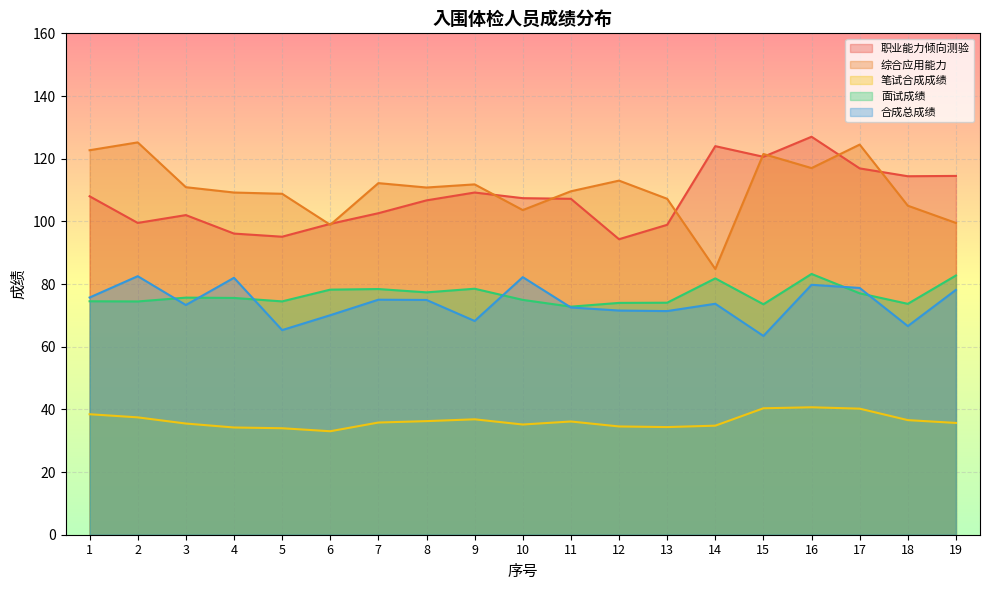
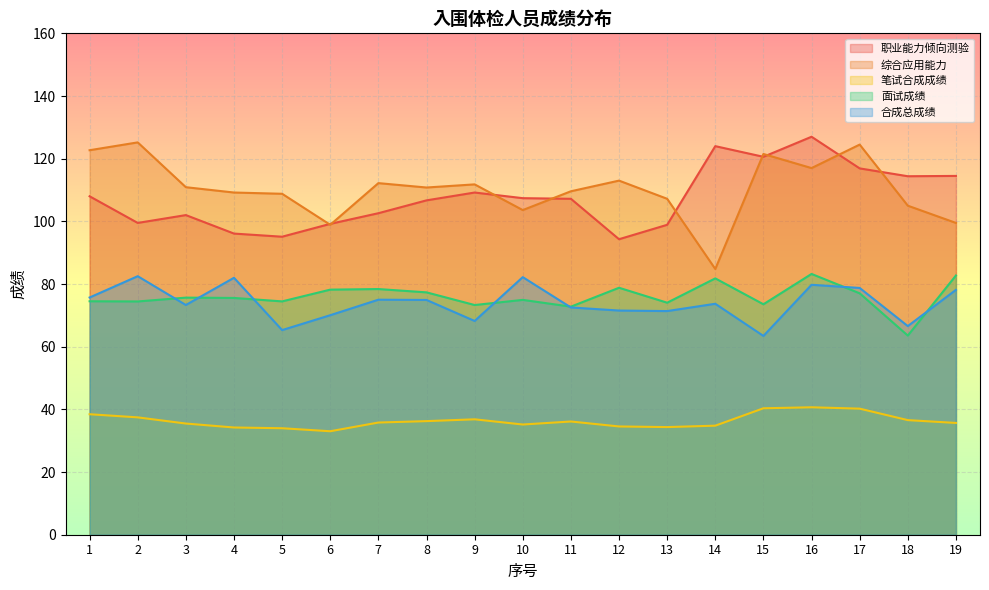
  {
    "面试成绩": {
      "1": 75,
      "2": 74,
      "3": 76,
      "4": 76,
      "5": 74,
      "6": 78,
      "7": 78,
      "8": 77,
-     "9": 79,
+     "9": 73,
      "10": 75,
-     "12": 74,
+     "12": 79,
      "13": 74,
      "14": 82,
      "15": 74,
      "16": 83,
      "17": 77,
-     "18": 74,
+     "18": 64,
      "19": 83
    },
    "合成总成绩": {
      "1": 76,
      "2": 83,
      "3": 73,
      "4": 82,
      "5": 65,
      "6": 70,
      "7": 75,
      "8": 75,
      "9": 68,
      "10": 82,
      "12": 72,
      "13": 71,
      "14": 74,
      "15": 63,
      "16": 80,
      "17": 79,
      "18": 67,
      "19": 78
    }
  }
